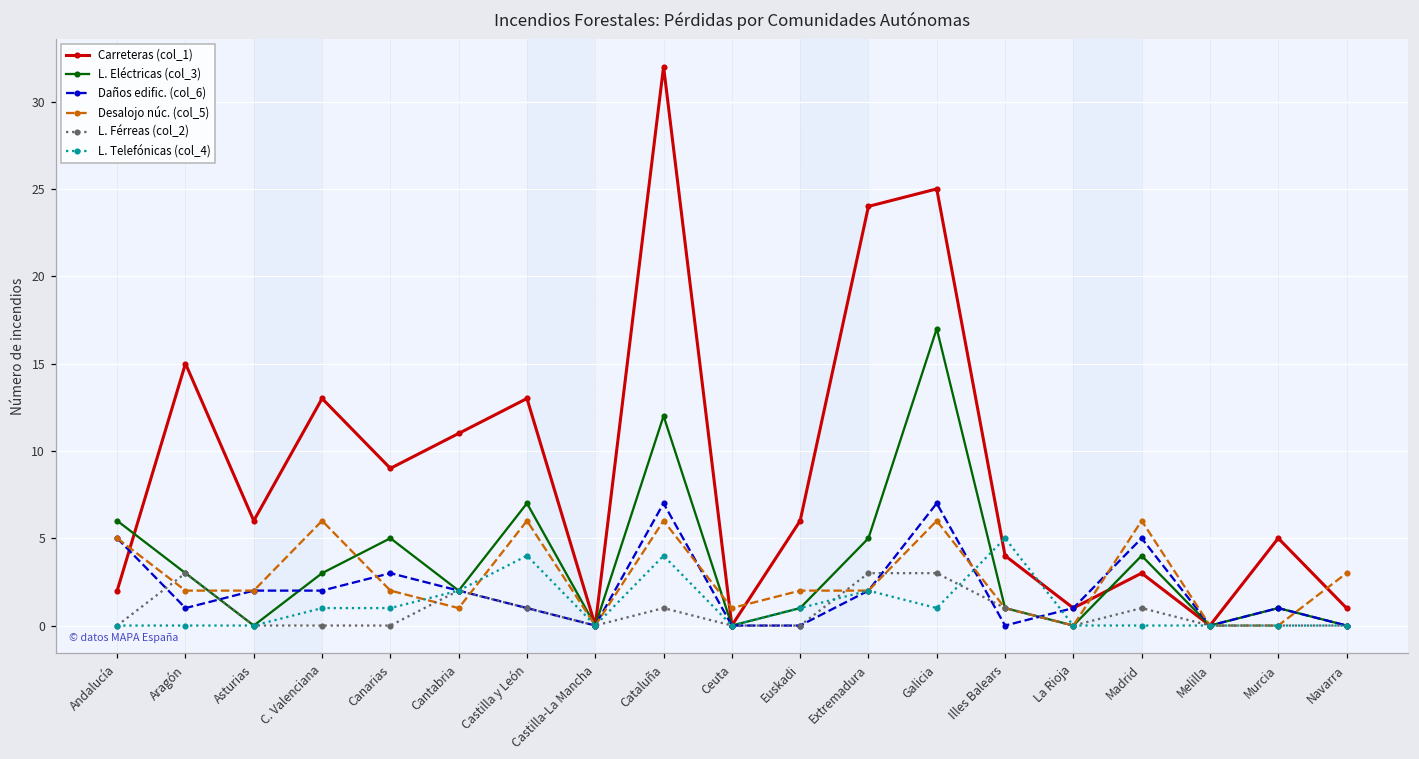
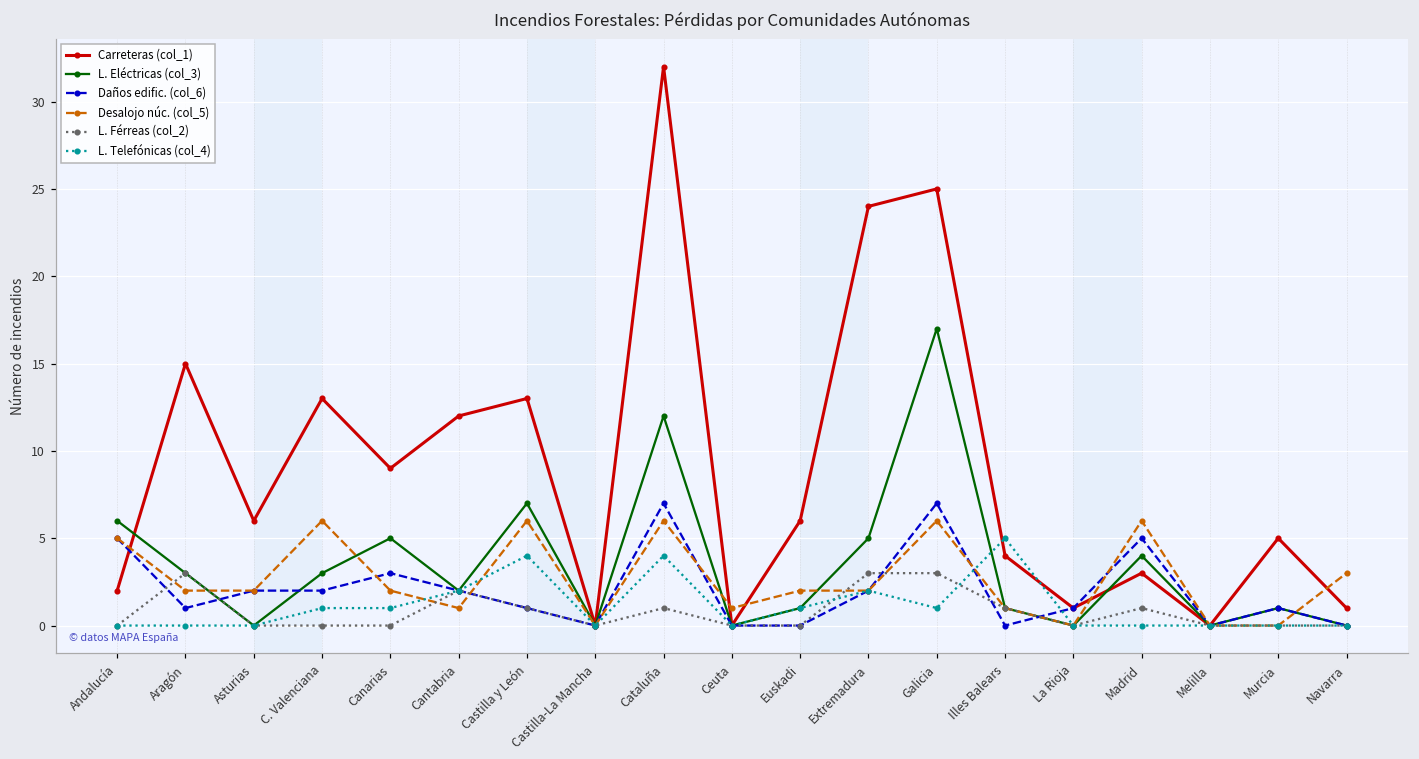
  {
    "Carreteras (col_1)": {
      "Andalucía": 2,
      "Aragón": 15,
      "Asturias": 6,
      "C. Valenciana": 13,
      "Canarias": 9,
-     "Cantabria": 11,
+     "Cantabria": 12,
      "Castilla y León": 13,
      "Cataluña": 32,
      "Euskadi": 6,
      "Extremadura": 24,
      "Galicia": 25,
      "Illes Balears": 4,
      "Madrid": 3,
      "Murcia": 5,
      "Navarra": 1
    },
    "L. Eléctricas (col_3)": {
      "Andalucía": 6,
      "C. Valenciana": 3,
      "Canarias": 5,
      "Castilla y León": 7,
      "Cataluña": 12,
      "Extremadura": 5,
      "Galicia": 17,
      "Madrid": 4
    },
    "Daños edific. (col_6)": {
      "Aragón": 1,
      "C. Valenciana": 2,
      "Canarias": 3,
      "Cataluña": 7,
      "Galicia": 7,
      "Illes Balears": 0,
      "Madrid": 5
    },
    "Desalojo núc. (col_5)": {
      "Aragón": 2,
      "C. Valenciana": 6,
      "Canarias": 2,
      "Cantabria": 1,
      "Castilla y León": 6,
      "Cataluña": 6,
      "Ceuta": 1,
      "Euskadi": 2,
      "Galicia": 6,
      "Madrid": 6,
      "Navarra": 3
    },
    "L. Férreas (col_2)": {
      "C. Valenciana": 0,
      "Canarias": 0,
      "Cataluña": 1,
      "Extremadura": 3,
      "Galicia": 3,
      "Madrid": 1
    },
    "L. Telefónicas (col_4)": {
      "Aragón": 0,
      "C. Valenciana": 1,
      "Canarias": 1,
      "Castilla y León": 4,
      "Cataluña": 4,
      "Galicia": 1,
      "Illes Balears": 5,
      "Madrid": 0
    }
  }
